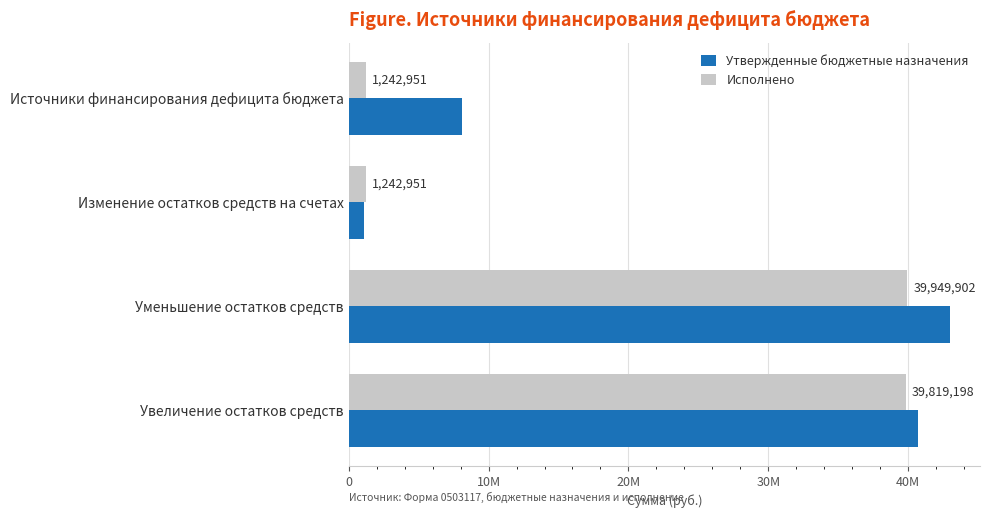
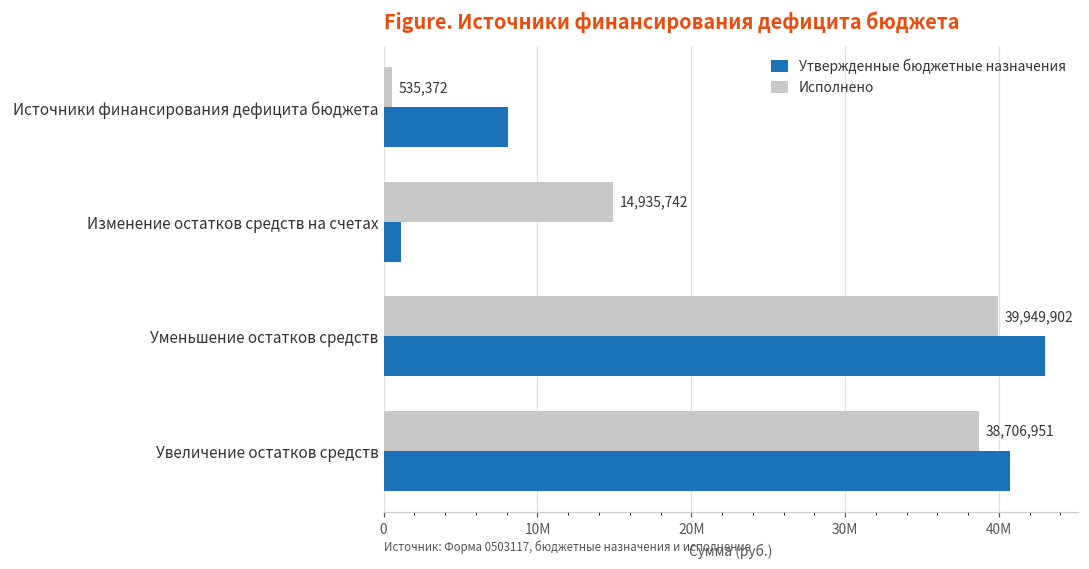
  {
    "Утвержденные бюджетные назначения": {
      "Источники финансирования дефицита бюджета": "8100000",
      "Изменение остатков средств на счетах": "1100000",
      "Уменьшение остатков средств": "43000000",
      "Увеличение остатков средств": "40700000"
    },
    "Исполнено": {
-     "Источники финансирования дефицита бюджета": "1,242,951",
-     "Изменение остатков средств на счетах": "1,242,951",
+     "Источники финансирования дефицита бюджета": "535,372",
+     "Изменение остатков средств на счетах": "14,935,742",
      "Уменьшение остатков средств": "39,949,902",
-     "Увеличение остатков средств": "39,819,198"
+     "Увеличение остатков средств": "38,706,951"
    }
  }
